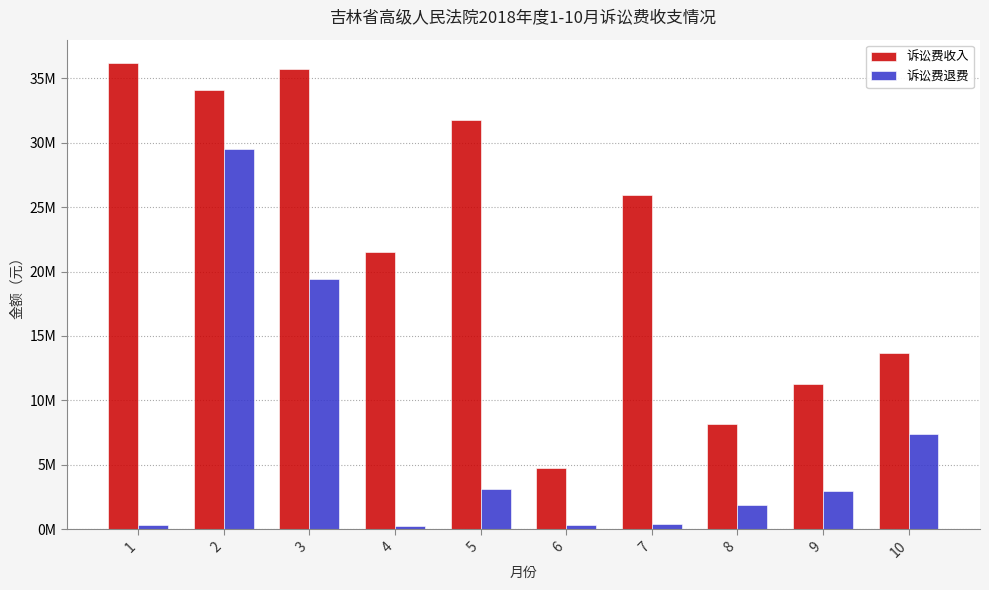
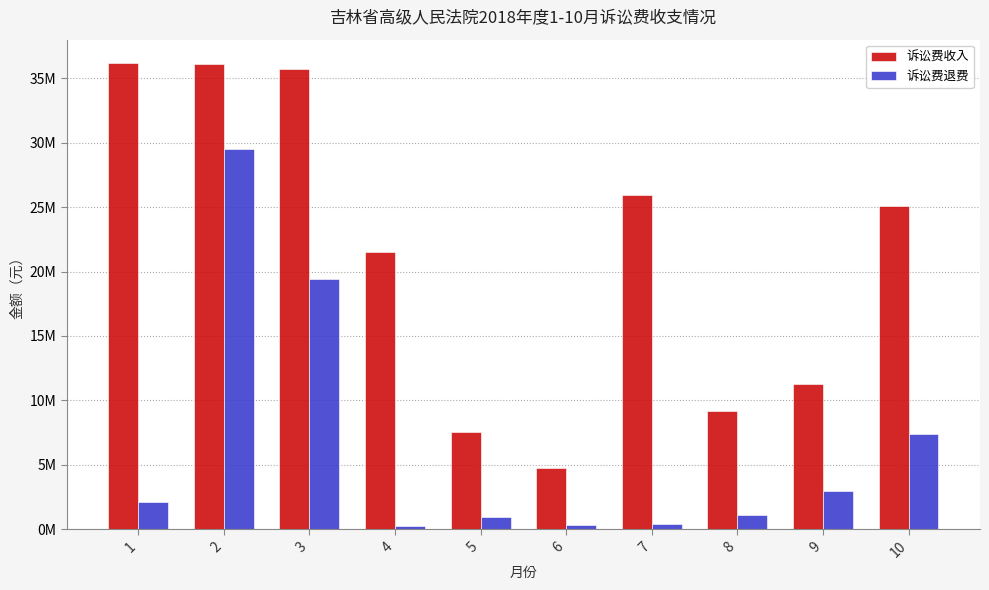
  {
    "诉讼费收入": {
      "1": 36200000,
-     "2": 34100000,
+     "2": 36100000,
      "3": 35800000,
      "4": 21500000,
-     "5": 31800000,
+     "5": 7500000,
      "6": 4800000,
      "7": 25900000,
-     "8": 8200000,
+     "8": 9200000,
      "9": 11200000,
-     "10": 13700000
+     "10": 25100000
    },
    "诉讼费退费": {
-     "1": 300000,
+     "1": 2100000,
      "2": 29500000,
      "3": 19400000,
      "4": 200000,
-     "5": 3100000,
+     "5": 1000000,
      "6": 300000,
      "7": 400000,
-     "8": 1900000,
+     "8": 1100000,
      "9": 3000000,
      "10": 7400000
    }
  }
